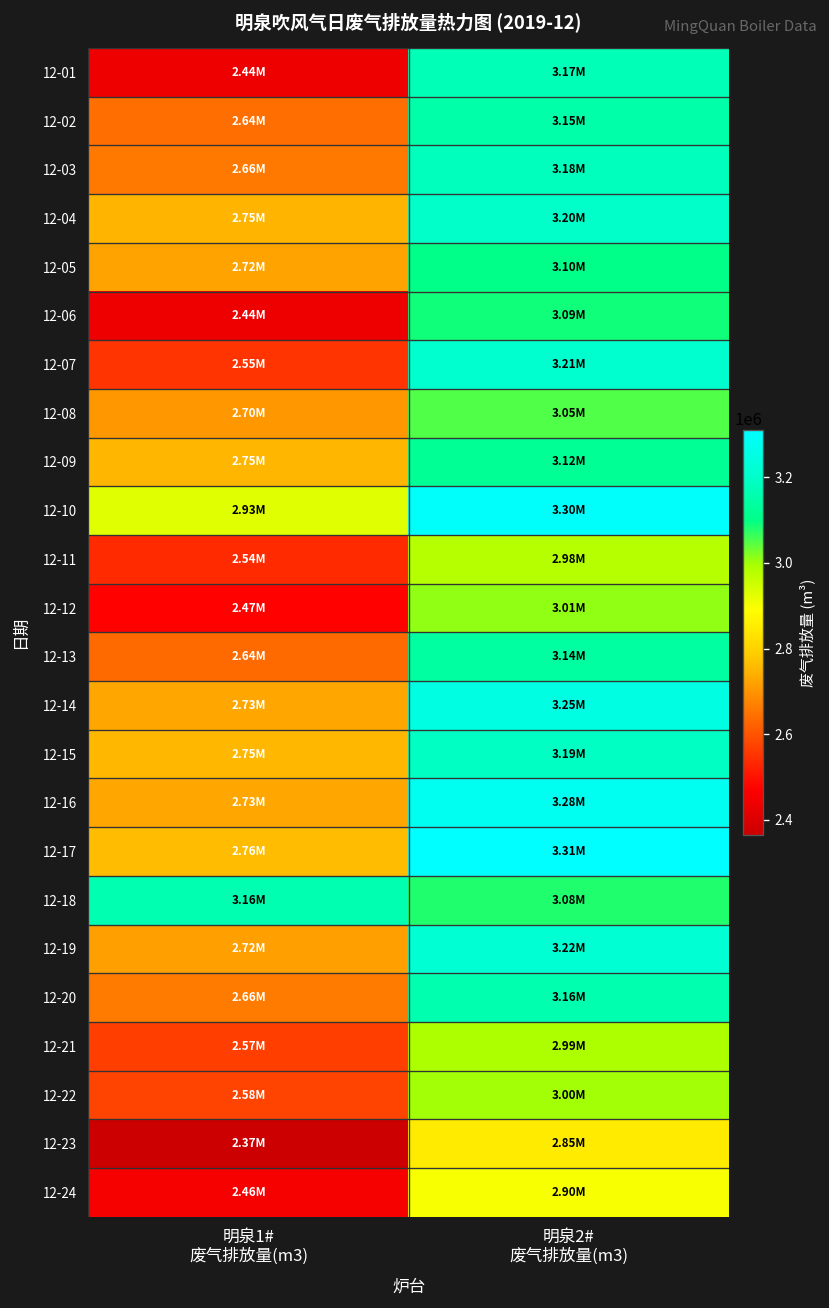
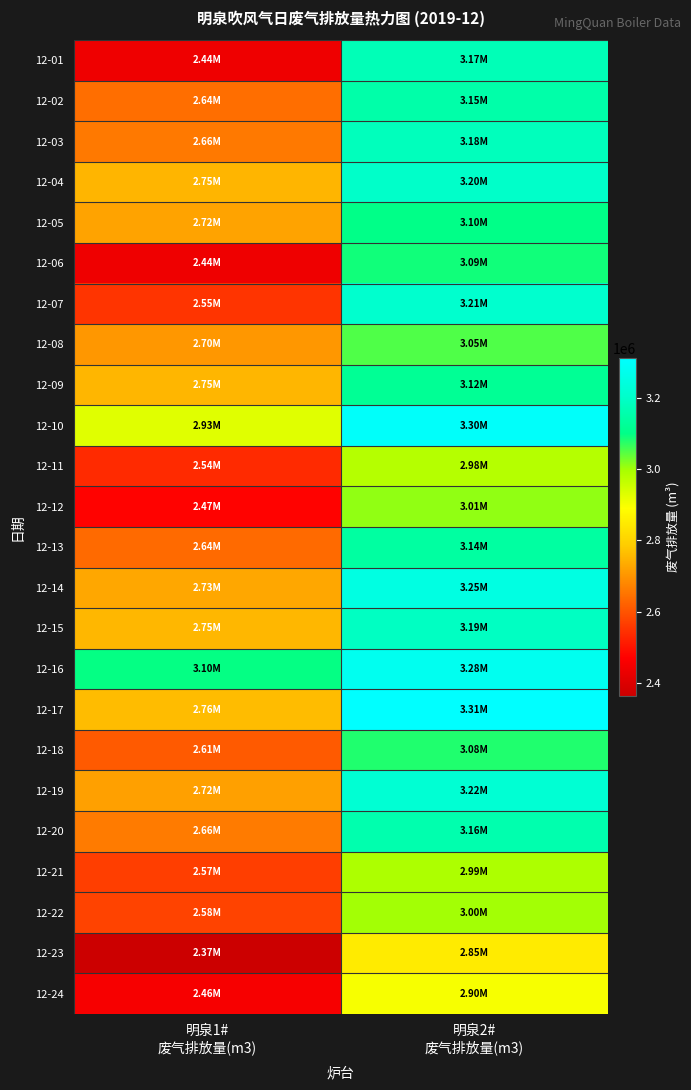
  {
    "12-01": {
      "明泉1# 废气排放量(m3)": "2.44M",
      "明泉2# 废气排放量(m3)": "3.17M"
    },
    "12-02": {
      "明泉1# 废气排放量(m3)": "2.64M",
      "明泉2# 废气排放量(m3)": "3.15M"
    },
    "12-03": {
      "明泉1# 废气排放量(m3)": "2.66M",
      "明泉2# 废气排放量(m3)": "3.18M"
    },
    "12-04": {
      "明泉1# 废气排放量(m3)": "2.75M",
      "明泉2# 废气排放量(m3)": "3.20M"
    },
    "12-05": {
      "明泉1# 废气排放量(m3)": "2.72M",
      "明泉2# 废气排放量(m3)": "3.10M"
    },
    "12-06": {
      "明泉1# 废气排放量(m3)": "2.44M",
      "明泉2# 废气排放量(m3)": "3.09M"
    },
    "12-07": {
      "明泉1# 废气排放量(m3)": "2.55M",
      "明泉2# 废气排放量(m3)": "3.21M"
    },
    "12-08": {
      "明泉1# 废气排放量(m3)": "2.70M",
      "明泉2# 废气排放量(m3)": "3.05M"
    },
    "12-09": {
      "明泉1# 废气排放量(m3)": "2.75M",
      "明泉2# 废气排放量(m3)": "3.12M"
    },
    "12-10": {
      "明泉1# 废气排放量(m3)": "2.93M",
      "明泉2# 废气排放量(m3)": "3.30M"
    },
    "12-11": {
      "明泉1# 废气排放量(m3)": "2.54M",
      "明泉2# 废气排放量(m3)": "2.98M"
    },
    "12-12": {
      "明泉1# 废气排放量(m3)": "2.47M",
      "明泉2# 废气排放量(m3)": "3.01M"
    },
    "12-13": {
      "明泉1# 废气排放量(m3)": "2.64M",
      "明泉2# 废气排放量(m3)": "3.14M"
    },
    "12-14": {
      "明泉1# 废气排放量(m3)": "2.73M",
      "明泉2# 废气排放量(m3)": "3.25M"
    },
    "12-15": {
      "明泉1# 废气排放量(m3)": "2.75M",
      "明泉2# 废气排放量(m3)": "3.19M"
    },
    "12-16": {
-     "明泉1# 废气排放量(m3)": "2.73M",
+     "明泉1# 废气排放量(m3)": "3.10M",
      "明泉2# 废气排放量(m3)": "3.28M"
    },
    "12-17": {
      "明泉1# 废气排放量(m3)": "2.76M",
      "明泉2# 废气排放量(m3)": "3.31M"
    },
    "12-18": {
-     "明泉1# 废气排放量(m3)": "3.16M",
+     "明泉1# 废气排放量(m3)": "2.61M",
      "明泉2# 废气排放量(m3)": "3.08M"
    },
    "12-19": {
      "明泉1# 废气排放量(m3)": "2.72M",
      "明泉2# 废气排放量(m3)": "3.22M"
    },
    "12-20": {
      "明泉1# 废气排放量(m3)": "2.66M",
      "明泉2# 废气排放量(m3)": "3.16M"
    },
    "12-21": {
      "明泉1# 废气排放量(m3)": "2.57M",
      "明泉2# 废气排放量(m3)": "2.99M"
    },
    "12-22": {
      "明泉1# 废气排放量(m3)": "2.58M",
      "明泉2# 废气排放量(m3)": "3.00M"
    },
    "12-23": {
      "明泉1# 废气排放量(m3)": "2.37M",
      "明泉2# 废气排放量(m3)": "2.85M"
    },
    "12-24": {
      "明泉1# 废气排放量(m3)": "2.46M",
      "明泉2# 废气排放量(m3)": "2.90M"
    }
  }
